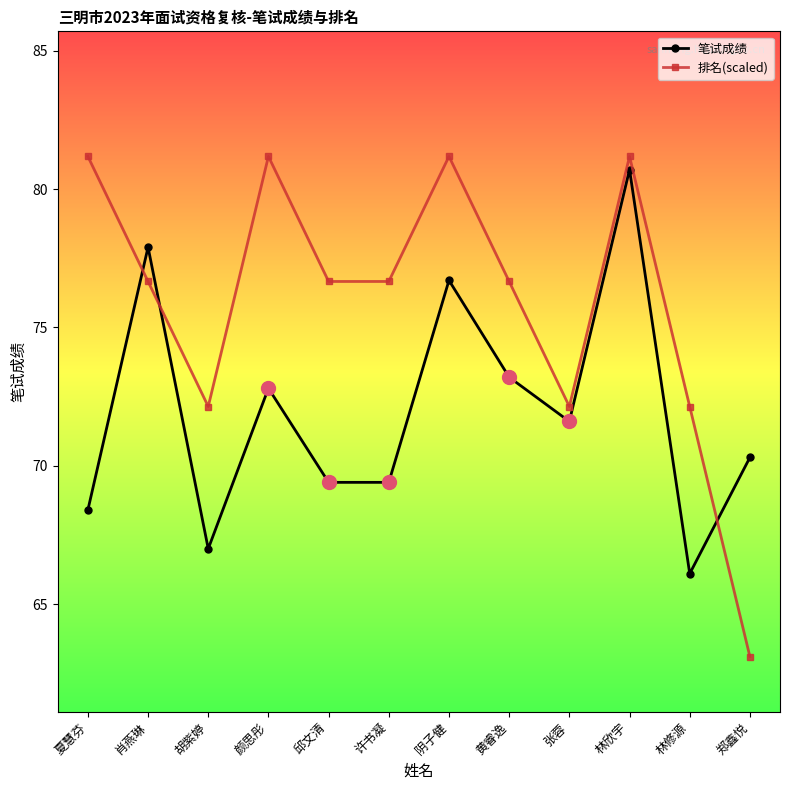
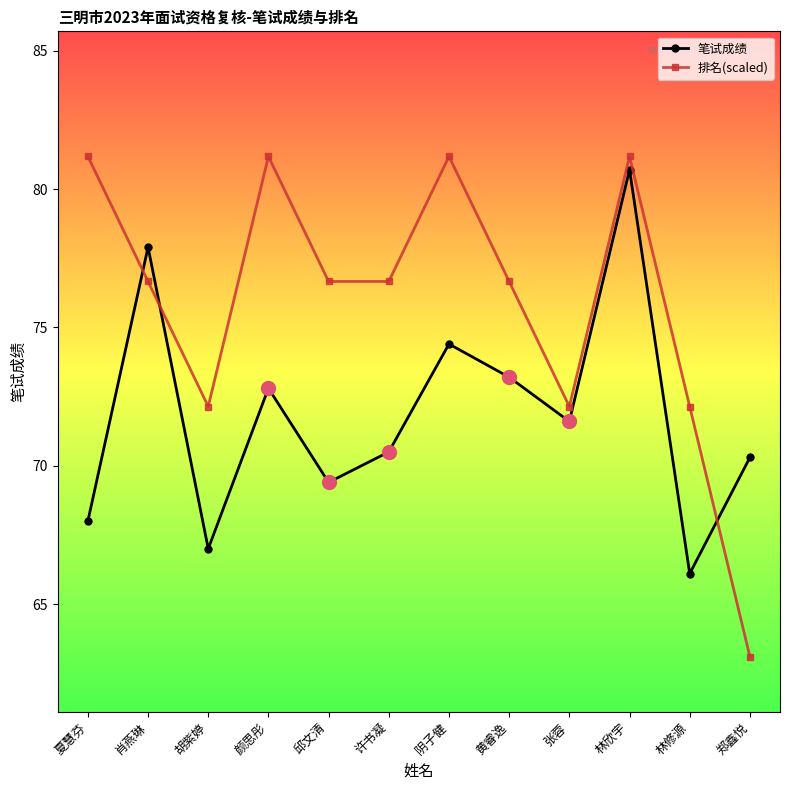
  {
    "笔试成绩": {
-     "夏慧芬": 68.4,
+     "夏慧芬": 68.0,
      "肖燕琳": 77.9,
      "胡紫婷": 67.0,
-     "许书凝": 69.4,
-     "阴子健": 76.7,
+     "许书凝": 70.5,
+     "阴子健": 74.4,
      "林欣宇": 80.7,
      "林修源": 66.1,
      "郑鑫悦": 70.3
    }
  }
